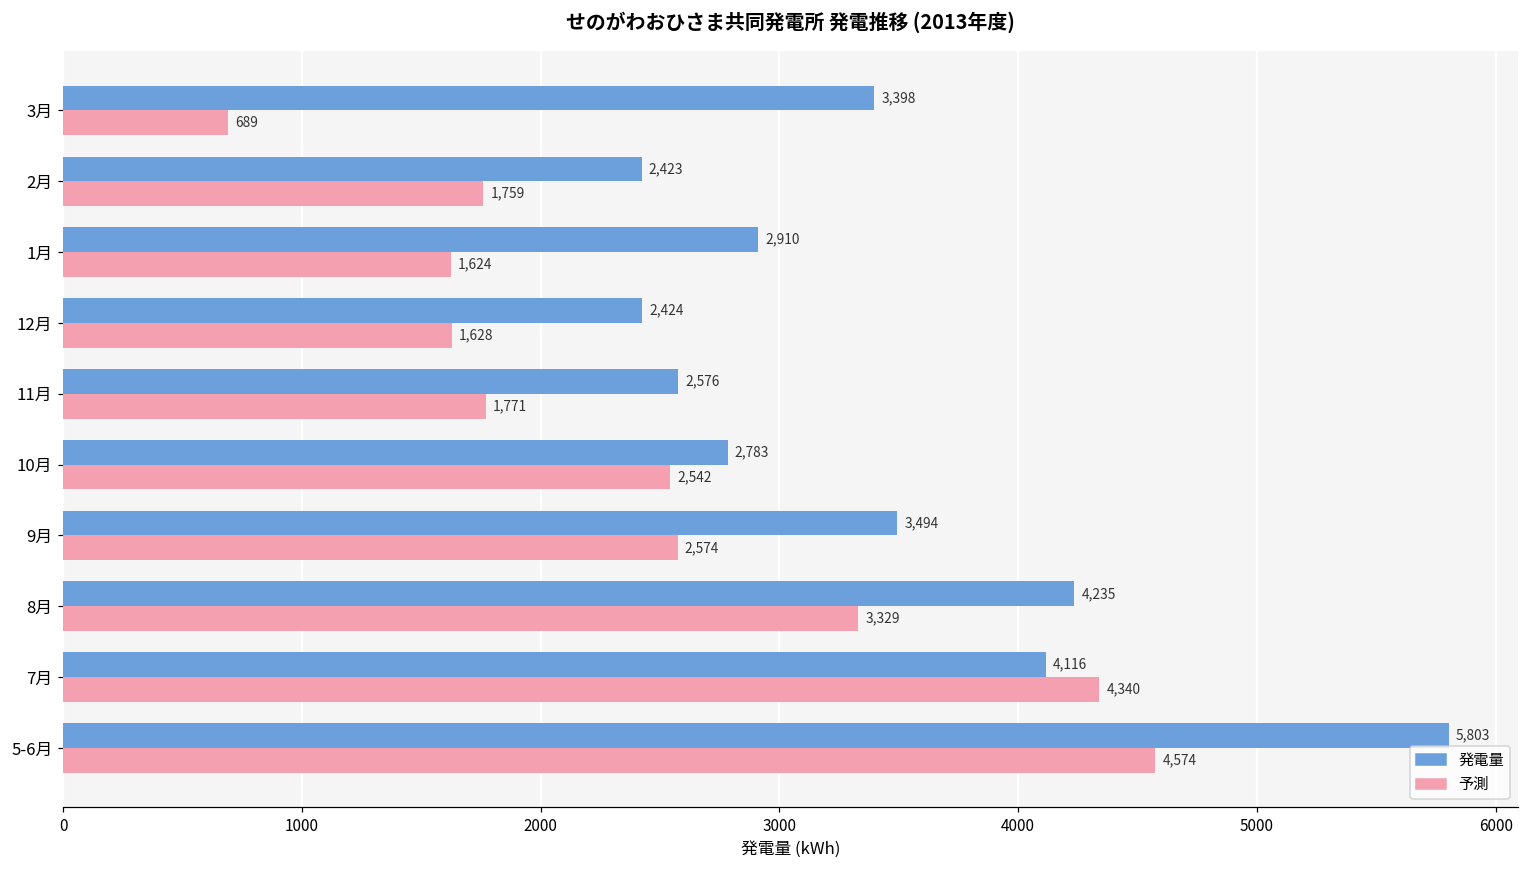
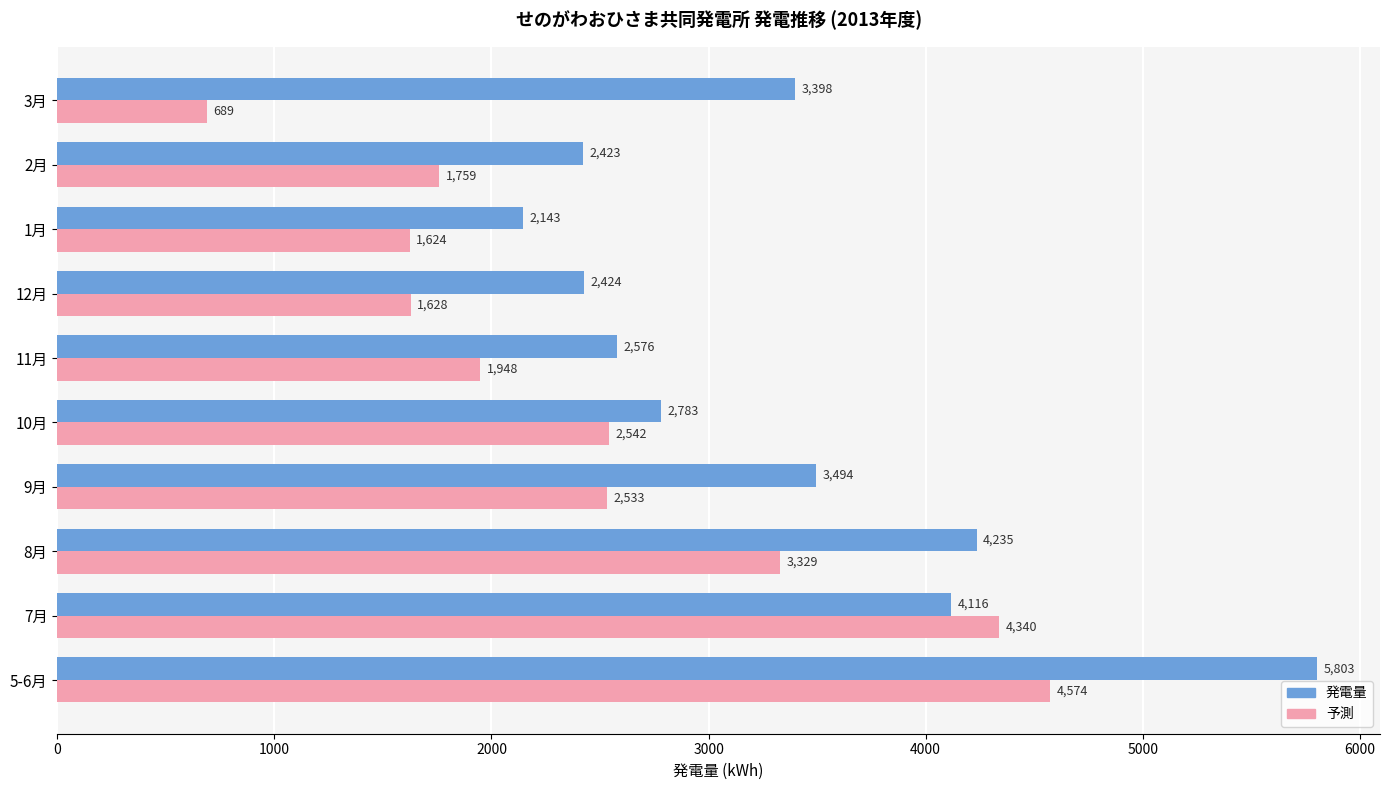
  {
    "発電量": {
      "3月": "3,398",
      "2月": "2,423",
-     "1月": "2,910",
+     "1月": "2,143",
      "12月": "2,424",
      "11月": "2,576",
      "10月": "2,783",
      "9月": "3,494",
      "8月": "4,235",
      "7月": "4,116",
      "5-6月": "5,803"
    },
    "予測": {
      "3月": "689",
      "2月": "1,759",
      "1月": "1,624",
      "12月": "1,628",
-     "11月": "1,771",
+     "11月": "1,948",
      "10月": "2,542",
-     "9月": "2,574",
+     "9月": "2,533",
      "8月": "3,329",
      "7月": "4,340",
      "5-6月": "4,574"
    }
  }
